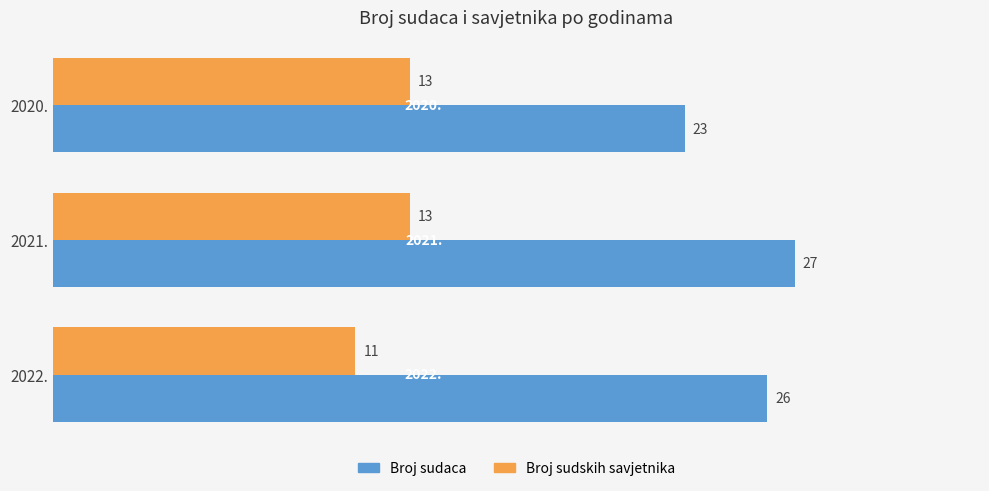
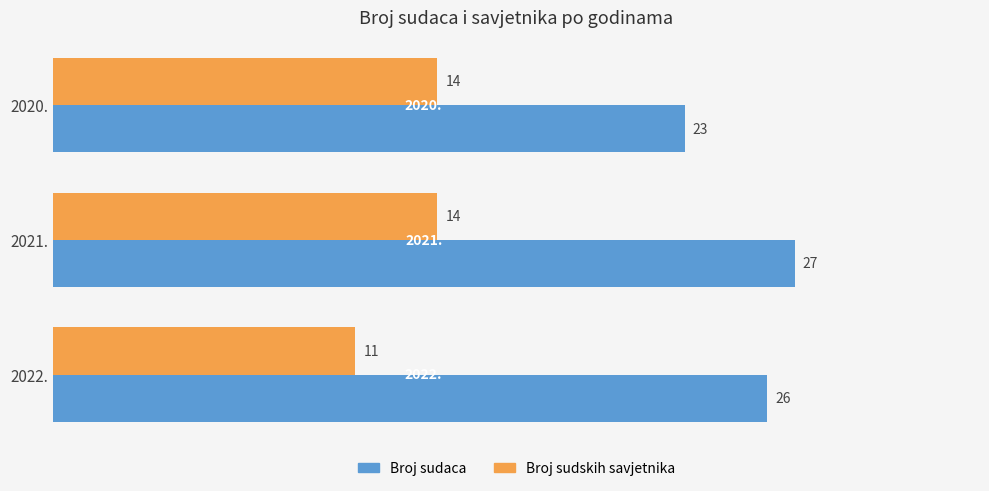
  {
    "Broj sudaca": {
      "2020.": 23,
      "2021.": 27,
      "2022.": 26
    },
    "Broj sudskih savjetnika": {
-     "2020.": 13,
-     "2021.": 13,
+     "2020.": 14,
+     "2021.": 14,
      "2022.": 11
    }
  }
